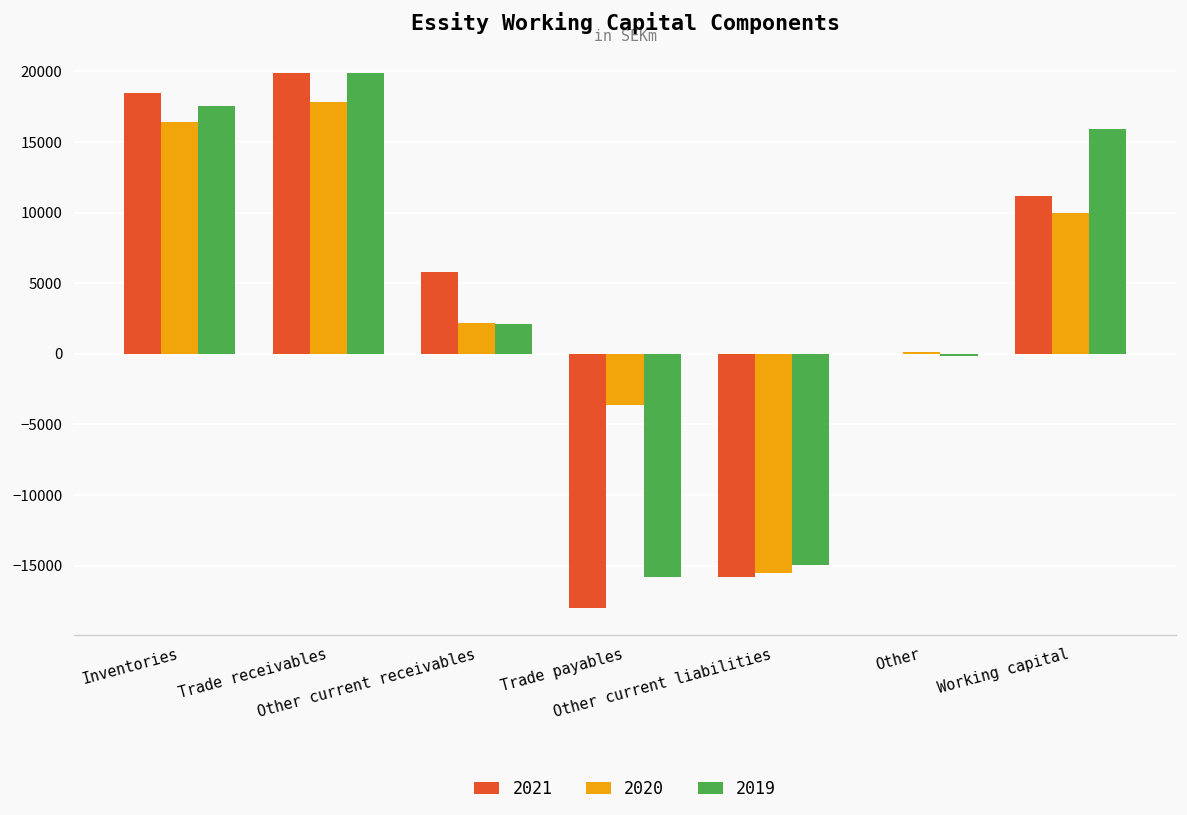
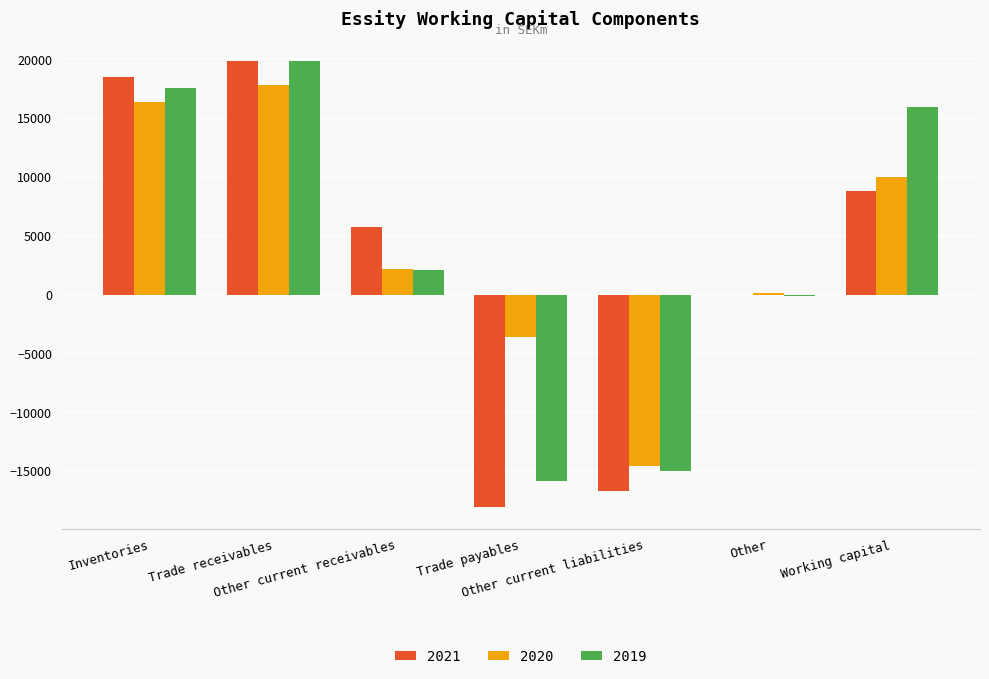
  {
    "2021": {
      "Inventories": 18500,
      "Trade receivables": 19900,
      "Other current receivables": 5800,
      "Trade payables": -18000,
-     "Other current liabilities": -15800,
-     "Working capital": 11200
+     "Other current liabilities": -16700,
+     "Working capital": 8800
    },
    "2020": {
      "Inventories": 16400,
      "Trade receivables": 17800,
      "Other current receivables": 2200,
      "Trade payables": -3600,
-     "Other current liabilities": -15600,
+     "Other current liabilities": -14500,
      "Working capital": 10000
    },
    "2019": {
      "Inventories": 17600,
      "Trade receivables": 19900,
      "Other current receivables": 2100,
      "Trade payables": -15800,
      "Other current liabilities": -15000,
      "Working capital": 15900
    }
  }
